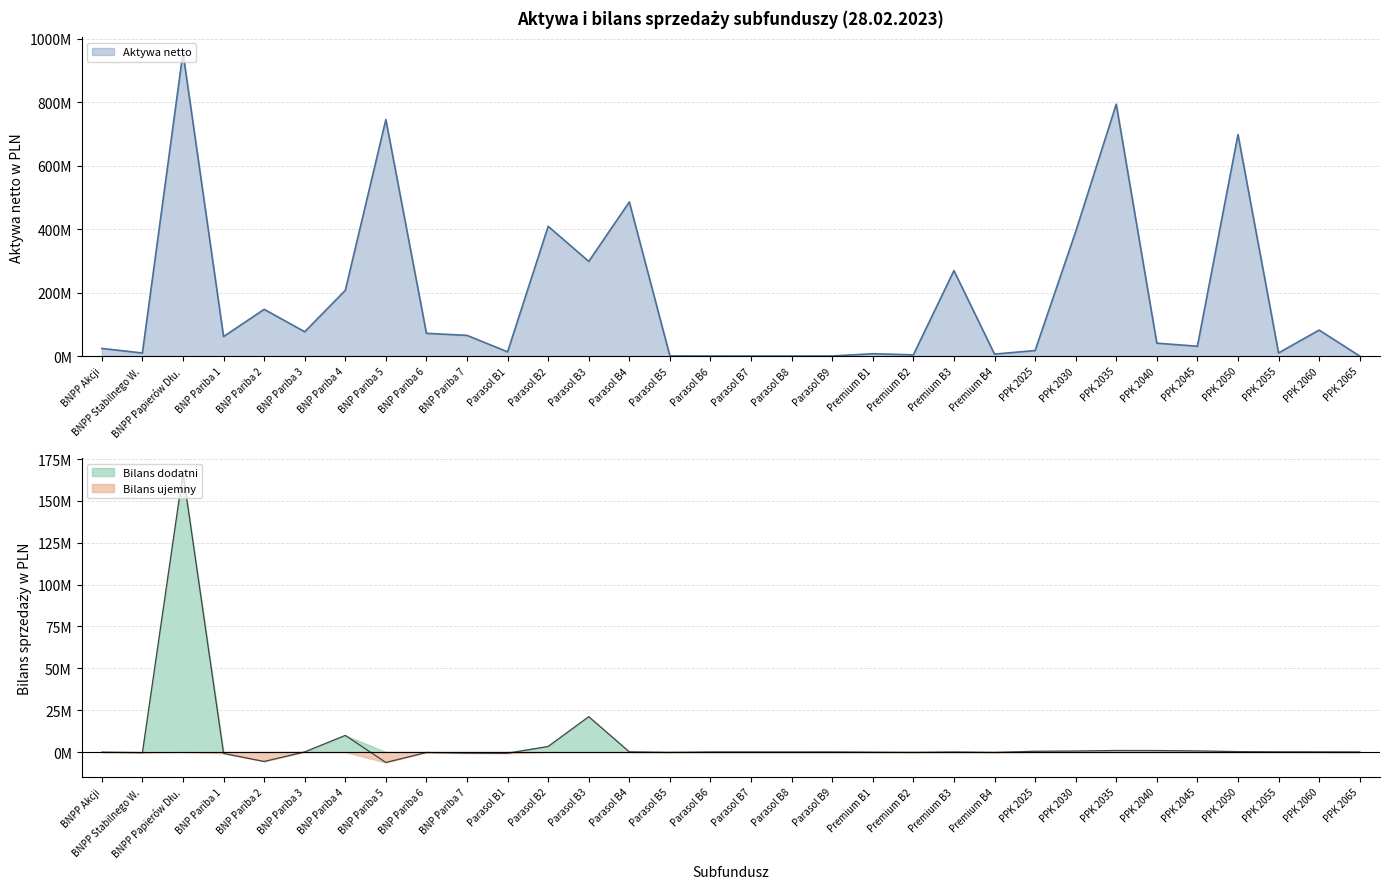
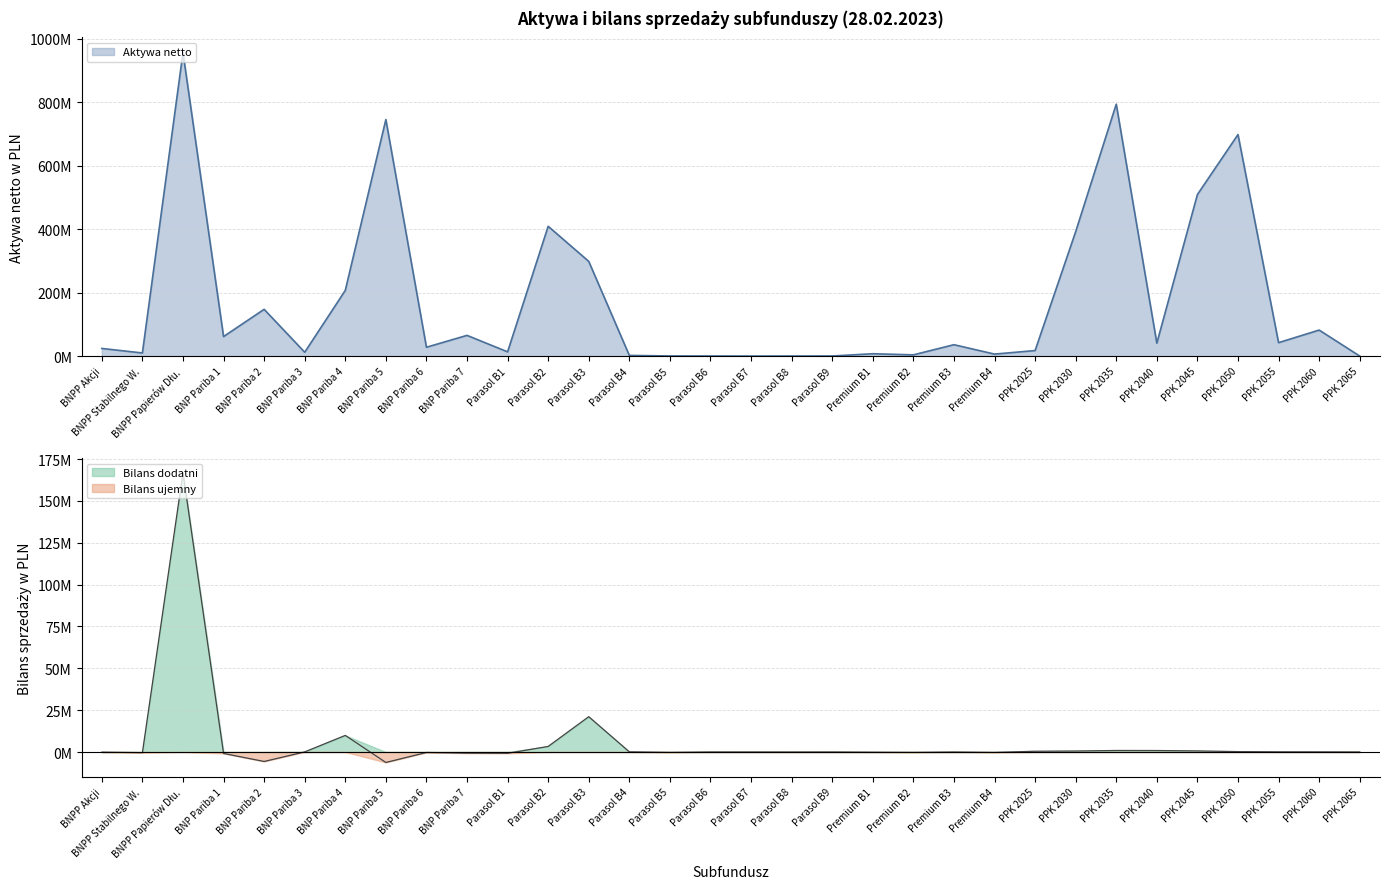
  {
    "Aktywa i bilans sprzedaży subfunduszy (28.02.2023)": {
      "BNPP Akcji": 20000000,
      "BNPP Stabilnego W.": 10000000,
      "BNP Pariba 1": 60000000,
      "BNP Pariba 2": 150000000,
-     "BNP Pariba 3": 80000000,
+     "BNP Pariba 3": 10000000,
      "BNP Pariba 4": 210000000,
      "BNP Pariba 5": 750000000,
-     "BNP Pariba 6": 70000000,
+     "BNP Pariba 6": 30000000,
      "BNP Pariba 7": 70000000,
      "Parasol B1": 10000000,
      "Parasol B2": 410000000,
      "Parasol B3": 300000000,
-     "Parasol B4": 490000000,
+     "Parasol B4": 0,
      "Parasol B5": 0,
      "Parasol B6": 0,
      "Parasol B7": 0,
      "Parasol B8": 0,
      "Parasol B9": 0,
      "Premium B1": 10000000,
      "Premium B2": 0,
-     "Premium B3": 270000000,
+     "Premium B3": 40000000,
      "Premium B4": 10000000,
      "PPK 2025": 20000000,
      "PPK 2030": 390000000,
      "PPK 2035": 790000000,
      "PPK 2040": 40000000,
-     "PPK 2045": 30000000,
+     "PPK 2045": 510000000,
      "PPK 2050": 700000000,
-     "PPK 2055": 10000000,
+     "PPK 2055": 40000000,
      "PPK 2060": 80000000,
      "PPK 2065": 0
    }
  }
